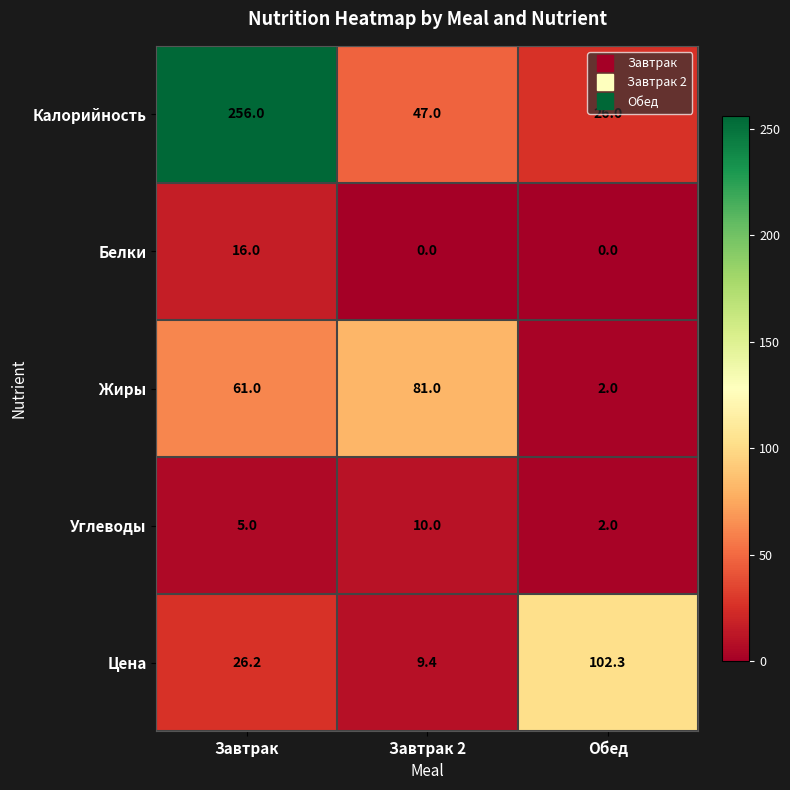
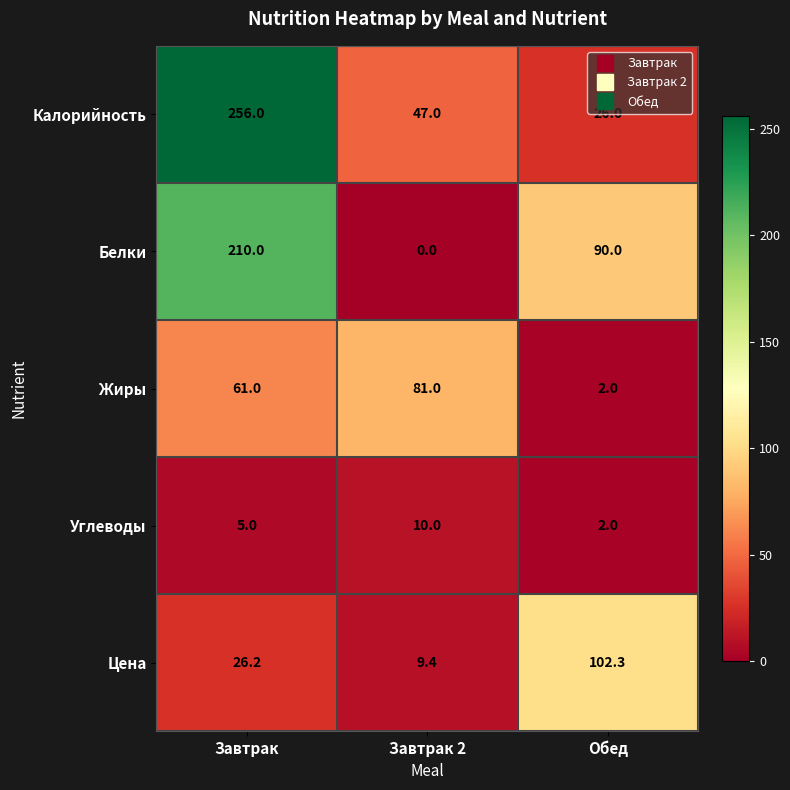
  {
    "Калорийность": {
      "Завтрак": 256.0,
      "Завтрак 2": 47.0
    },
    "Белки": {
-     "Завтрак": 16.0,
+     "Завтрак": 210.0,
      "Завтрак 2": 0.0,
-     "Обед": 0.0
+     "Обед": 90.0
    },
    "Жиры": {
      "Завтрак": 61.0,
      "Завтрак 2": 81.0,
      "Обед": 2.0
    },
    "Углеводы": {
      "Завтрак": 5.0,
      "Завтрак 2": 10.0,
      "Обед": 2.0
    },
    "Цена": {
      "Завтрак": 26.2,
      "Завтрак 2": 9.4,
      "Обед": 102.3
    }
  }
